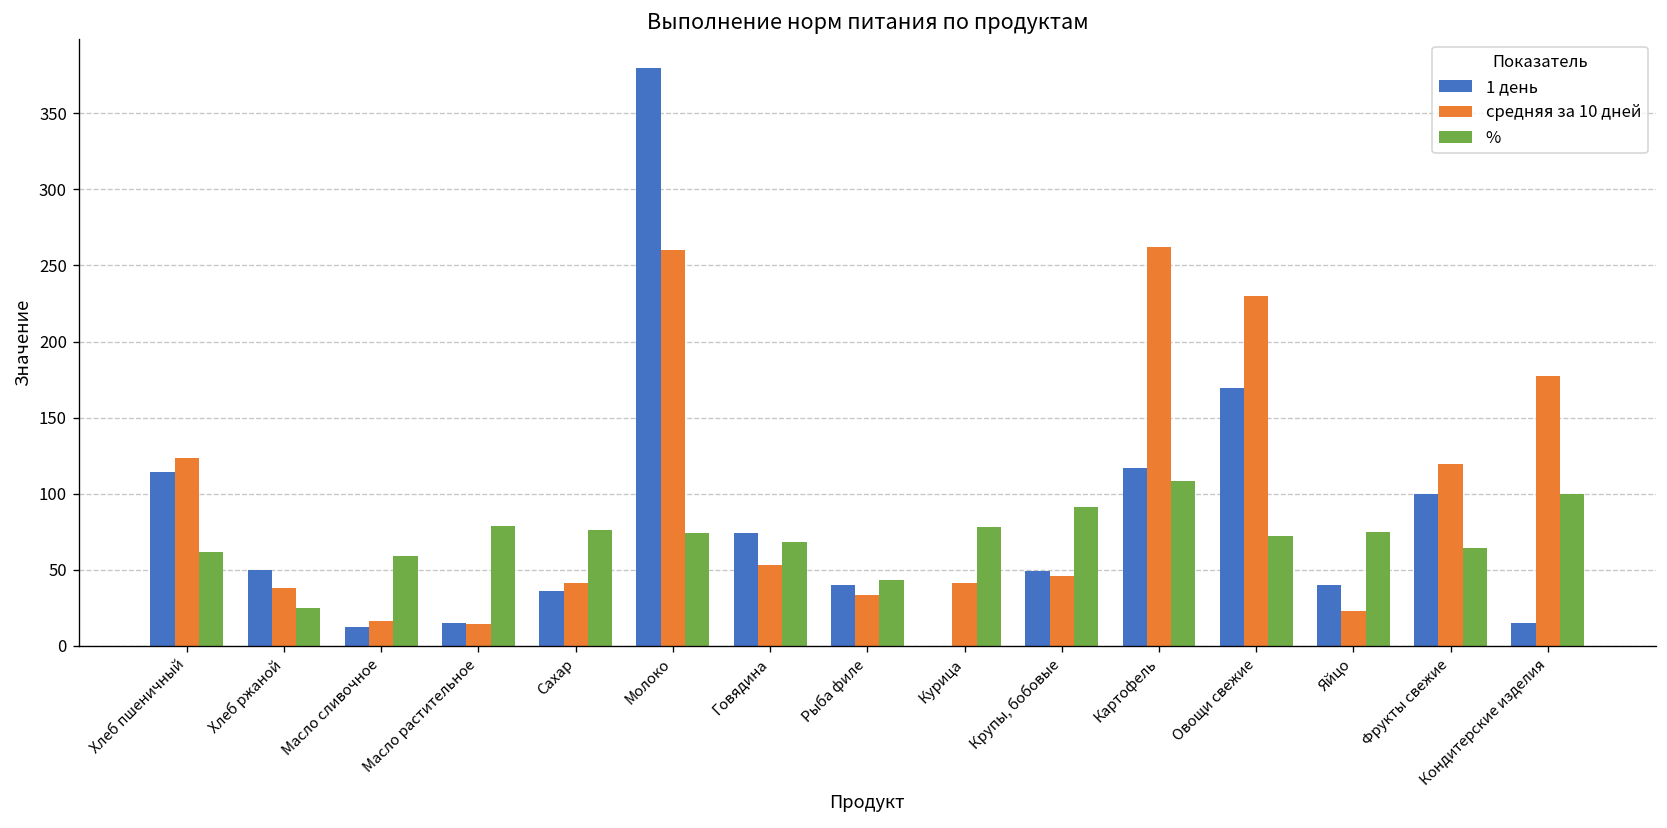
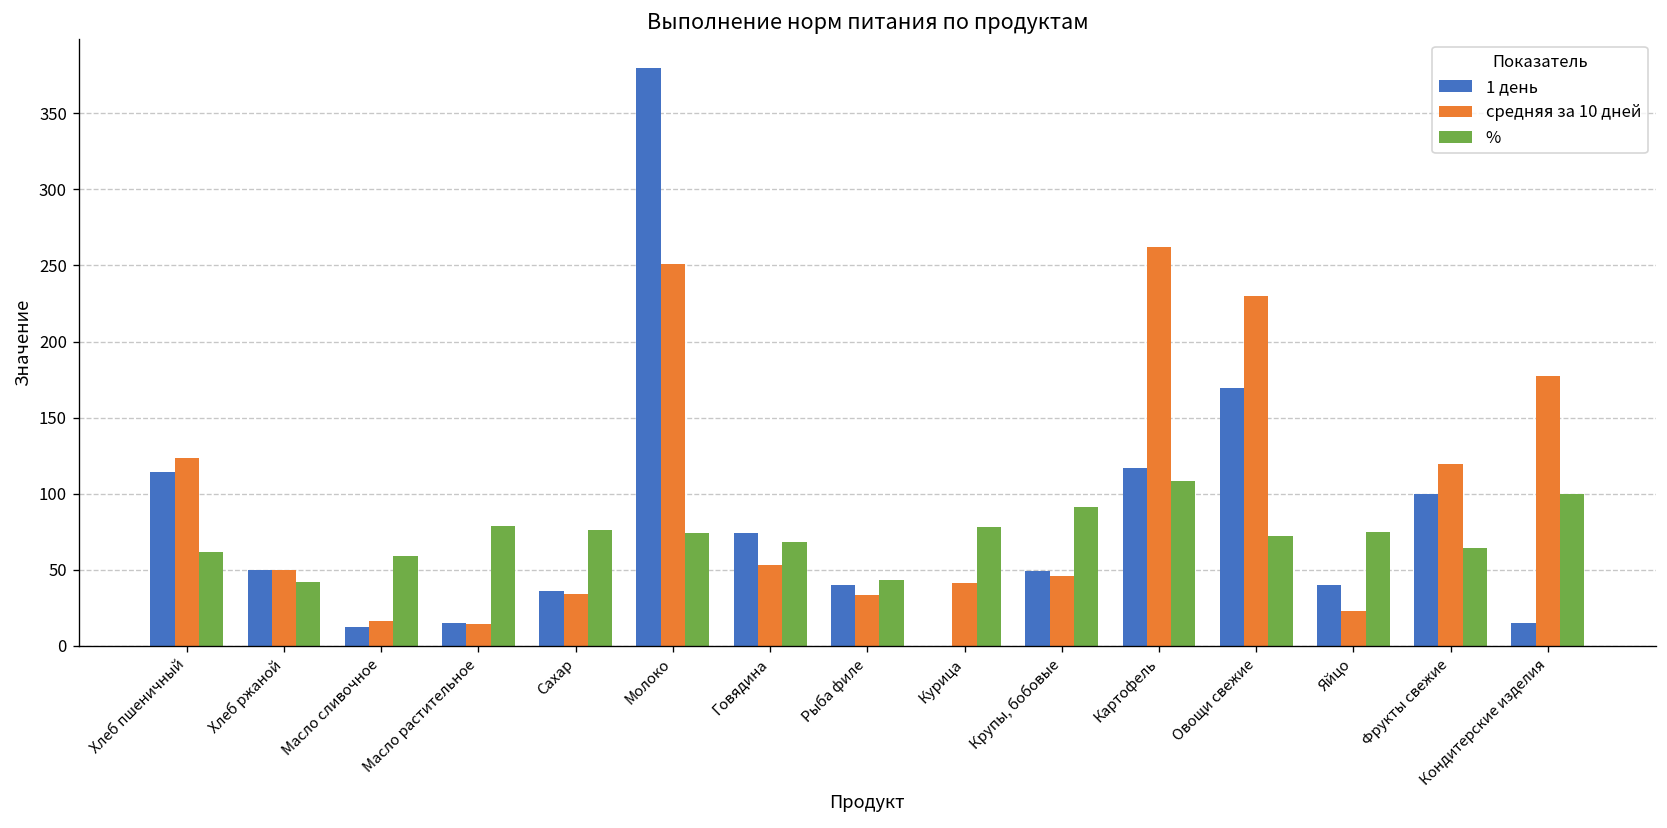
  {
    "1 день": {
      "Хлеб пшеничный": 114,
      "Хлеб ржаной": 50,
      "Масло сливочное": 12,
      "Масло растительное": 15,
      "Сахар": 36,
      "Молоко": 380,
      "Говядина": 74,
      "Рыба филе": 40,
      "Курица": 0,
      "Крупы, бобовые": 49,
      "Картофель": 117,
      "Овощи свежие": 170,
      "Яйцо": 40,
      "Фрукты свежие": 100,
      "Кондитерские изделия": 15
    },
    "средняя за 10 дней": {
      "Хлеб пшеничный": 124,
-     "Хлеб ржаной": 38,
+     "Хлеб ржаной": 50,
      "Масло сливочное": 17,
      "Масло растительное": 14,
-     "Сахар": 41,
-     "Молоко": 260,
+     "Сахар": 34,
+     "Молоко": 251,
      "Говядина": 53,
      "Рыба филе": 33,
      "Курица": 41,
      "Крупы, бобовые": 46,
      "Картофель": 262,
      "Овощи свежие": 230,
      "Яйцо": 23,
      "Фрукты свежие": 119,
      "Кондитерские изделия": 177
    },
    "%": {
      "Хлеб пшеничный": 62,
-     "Хлеб ржаной": 25,
+     "Хлеб ржаной": 42,
      "Масло сливочное": 59,
      "Масло растительное": 79,
      "Сахар": 76,
      "Молоко": 74,
      "Говядина": 68,
      "Рыба филе": 43,
      "Курица": 78,
      "Крупы, бобовые": 91,
      "Картофель": 108,
      "Овощи свежие": 72,
      "Яйцо": 75,
      "Фрукты свежие": 65,
      "Кондитерские изделия": 100
    }
  }
